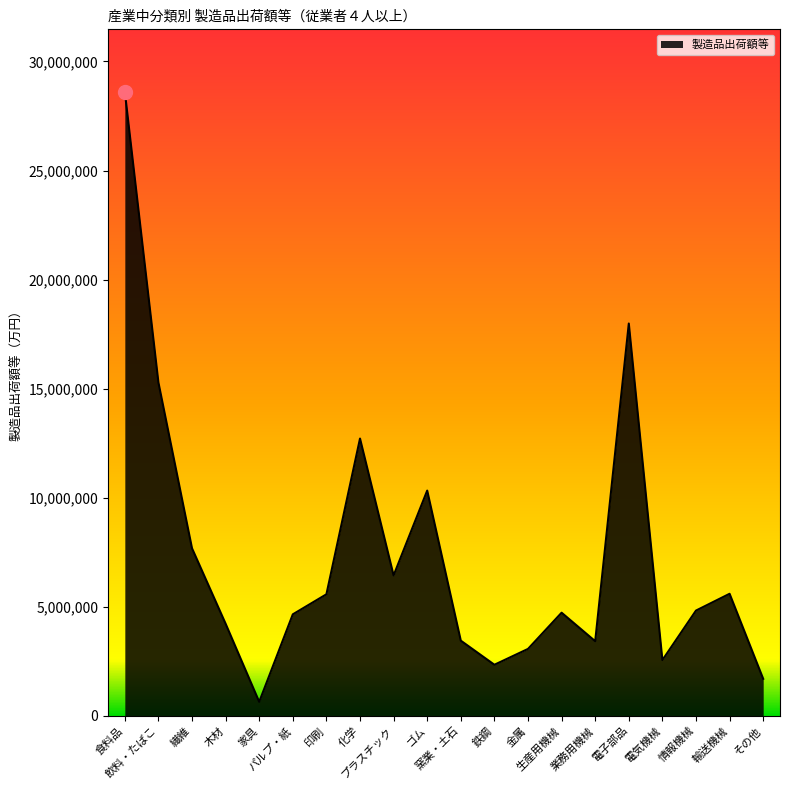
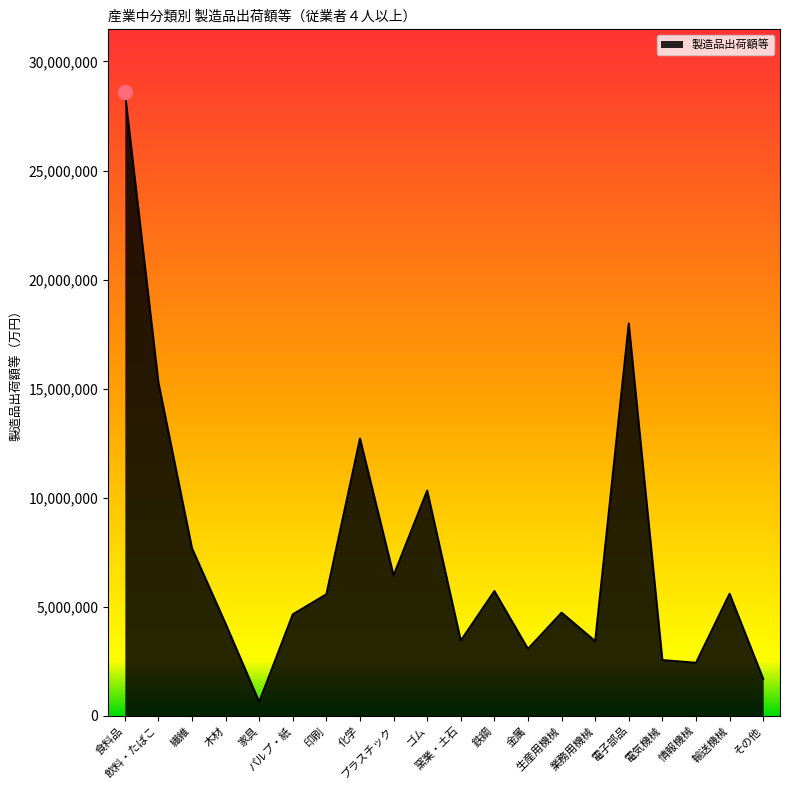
  {
    "製造品出荷額等": {
      "飲料・たばこ": "15,300,000",
      "繊維": "7,700,000",
      "木材": "4,200,000",
      "家具": "600,000",
      "パルプ・紙": "4,700,000",
      "印刷": "5,600,000",
      "化学": "12,700,000",
      "プラスチック": "6,400,000",
      "ゴム": "10,300,000",
      "窯業・土石": "3,400,000",
-     "鉄鋼": "2,300,000",
+     "鉄鋼": "5,700,000",
      "金属": "3,100,000",
      "生産用機械": "4,700,000",
      "業務用機械": "3,400,000",
      "電子部品": "18,000,000",
      "電気機械": "2,600,000",
-     "情報機械": "4,800,000",
+     "情報機械": "2,400,000",
      "輸送機械": "5,600,000",
      "その他": "1,700,000"
    }
  }
